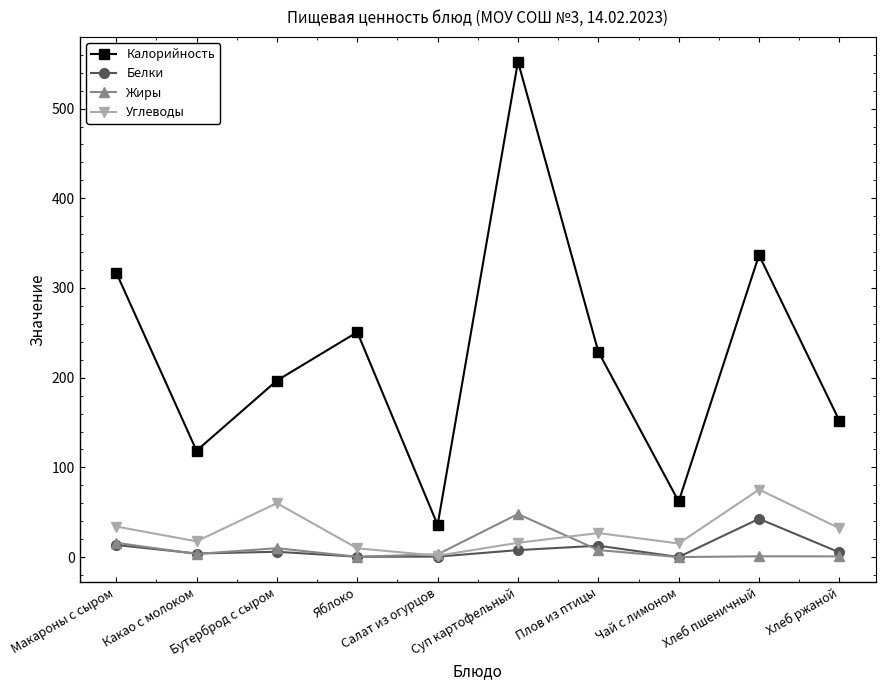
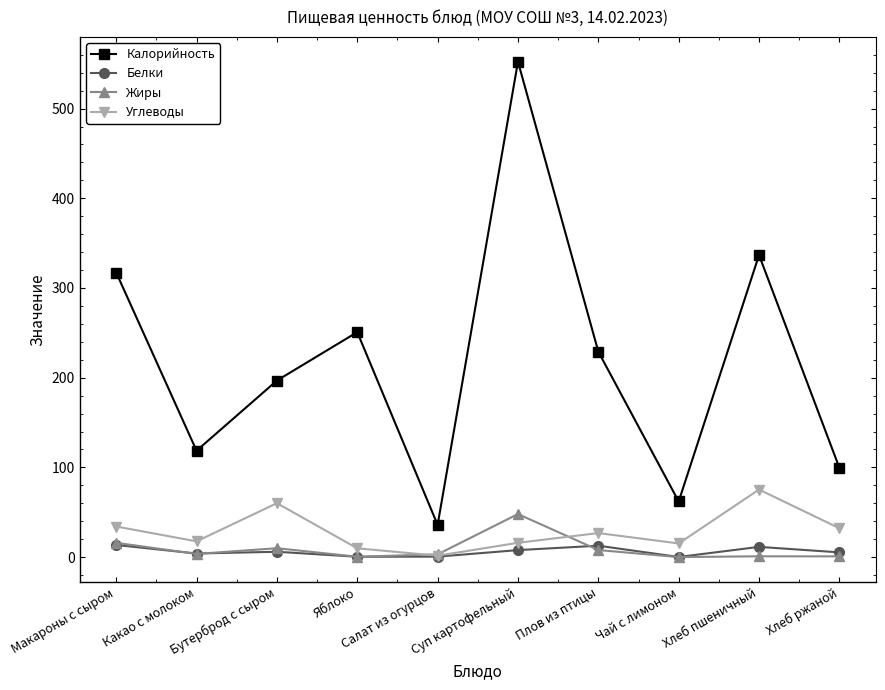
  {
    "Калорийность": {
      "Макароны с сыром": 320,
      "Какао с молоком": 120,
      "Бутерброд с сыром": 200,
      "Яблоко": 250,
      "Салат из огурцов": 40,
      "Суп картофельный": 550,
      "Плов из птицы": 230,
      "Чай с лимоном": 60,
      "Хлеб пшеничный": 340,
-     "Хлеб ржаной": 150
+     "Хлеб ржаной": 100
    },
    "Белки": {
      "Бутерброд с сыром": 10,
      "Суп картофельный": 10,
      "Плов из птицы": 10,
-     "Хлеб пшеничный": 40,
+     "Хлеб пшеничный": 10,
      "Хлеб ржаной": 10
    }
  }
